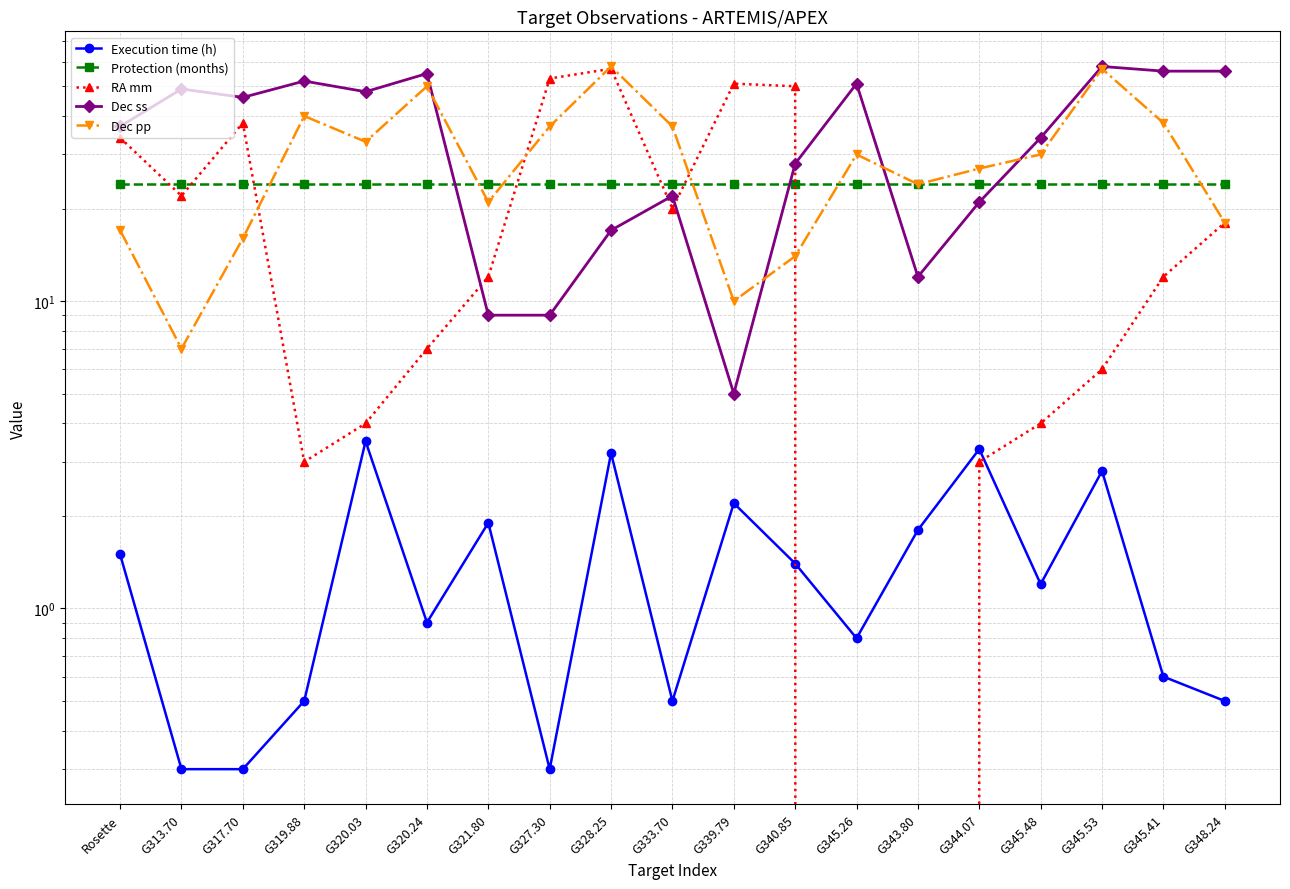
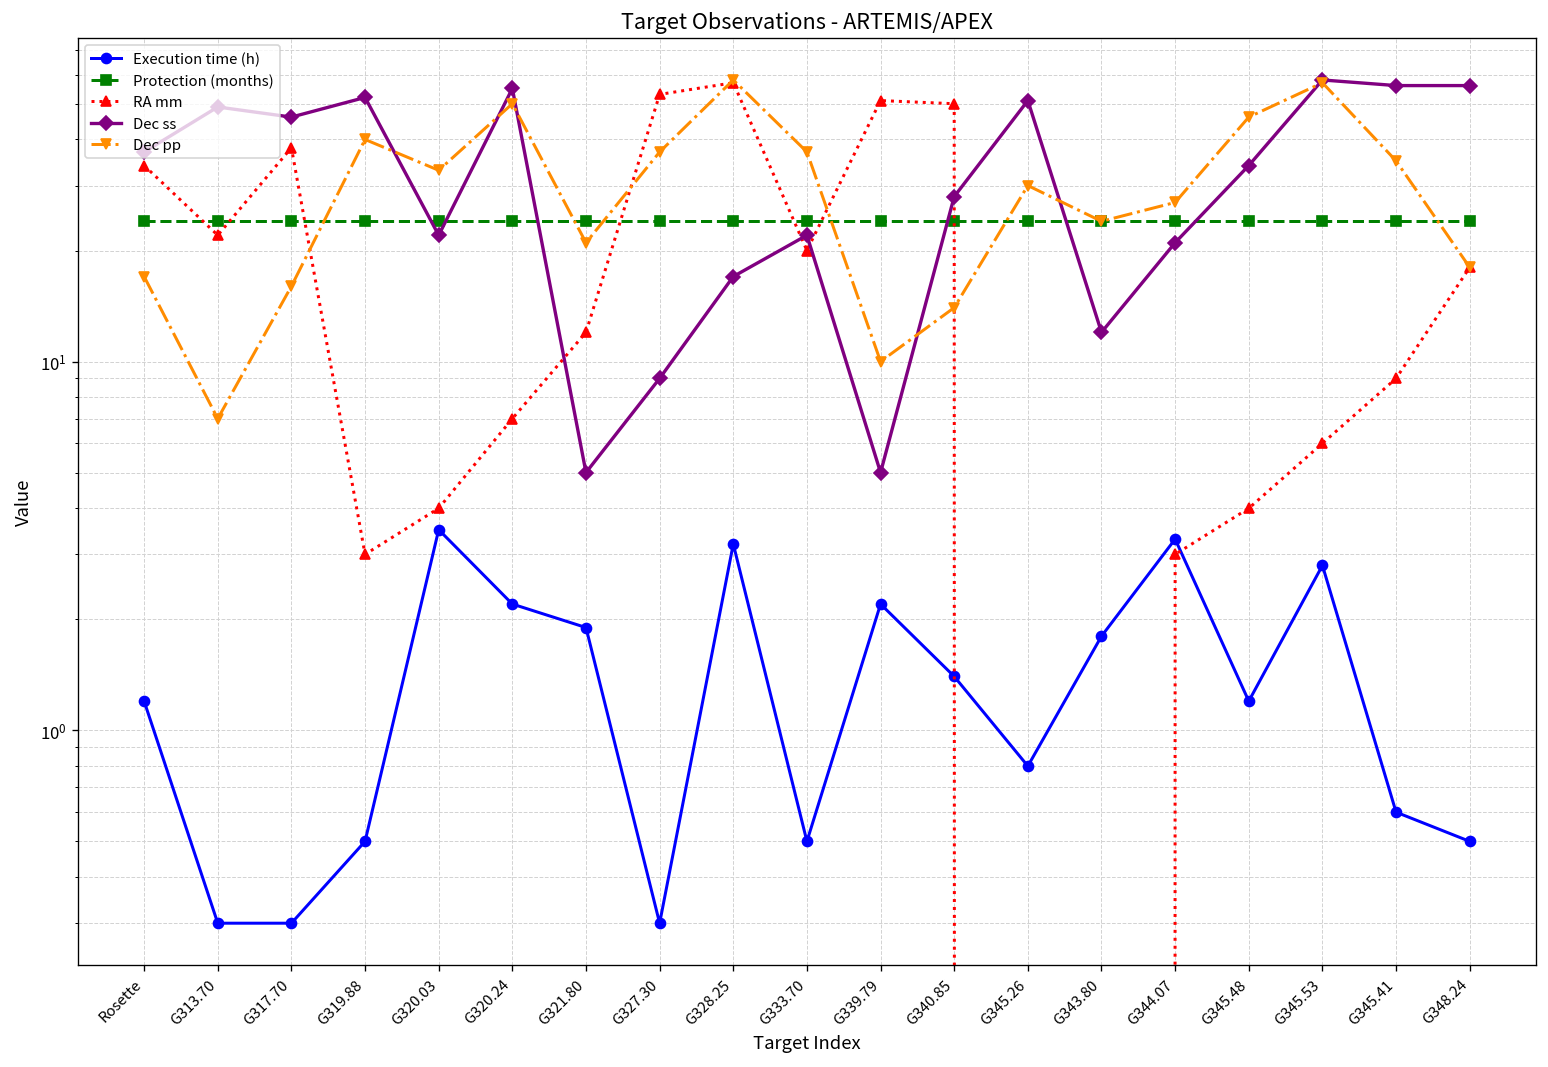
  {
    "Execution time (h)": {
-     "Rosette": 1.5,
+     "Rosette": 1.2,
      "G313.70": 0.3,
      "G317.70": 0.3,
      "G319.88": 0.5,
      "G320.03": 3.5,
-     "G320.24": 0.9,
+     "G320.24": 2.2,
      "G321.80": 1.9,
      "G327.30": 0.3,
      "G328.25": 3.2,
      "G333.70": 0.5,
      "G339.79": 2.2,
      "G340.85": 1.4,
      "G345.26": 0.8,
      "G343.80": 1.8,
      "G344.07": 3.3,
      "G345.48": 1.2,
      "G345.53": 2.8,
      "G345.41": 0.6,
      "G348.24": 0.5
    },
    "Protection (months)": {
      "Rosette": 24,
      "G313.70": 24,
      "G317.70": 24,
      "G319.88": 24,
      "G320.03": 24,
      "G320.24": 24,
      "G321.80": 24,
      "G327.30": 24,
      "G328.25": 24,
      "G333.70": 24,
      "G339.79": 24,
      "G340.85": 24,
      "G345.26": 24,
      "G344.07": 24,
      "G345.48": 24,
      "G345.53": 24,
      "G345.41": 24,
      "G348.24": 24
    },
    "RA mm": {
      "Rosette": 34,
      "G313.70": 22,
      "G317.70": 38,
      "G319.88": 3,
      "G320.03": 4,
      "G320.24": 7,
      "G321.80": 12,
      "G327.30": 53,
      "G333.70": 20,
      "G339.79": 51,
      "G340.85": 50,
      "G344.07": 3,
      "G345.48": 4,
      "G345.53": 6,
-     "G345.41": 12
+     "G345.41": 9
    },
    "Dec ss": {
      "G317.70": 46,
      "G319.88": 52,
-     "G320.03": 48,
+     "G320.03": 22,
      "G320.24": 55,
-     "G321.80": 9,
+     "G321.80": 5,
      "G327.30": 9,
      "G328.25": 17,
      "G333.70": 22,
      "G339.79": 5,
      "G340.85": 28,
      "G345.26": 51,
      "G343.80": 12,
      "G344.07": 21,
      "G345.48": 34,
      "G345.41": 56,
      "G348.24": 56
    },
    "Dec pp": {
      "Rosette": 17,
      "G313.70": 7,
      "G317.70": 16,
      "G319.88": 40,
      "G320.03": 33,
      "G320.24": 50,
      "G321.80": 21,
      "G327.30": 37,
      "G333.70": 37,
      "G339.79": 10,
      "G340.85": 14,
      "G345.26": 30,
      "G344.07": 27,
-     "G345.48": 30,
-     "G345.41": 38
+     "G345.48": 46,
+     "G345.41": 35
    }
  }
